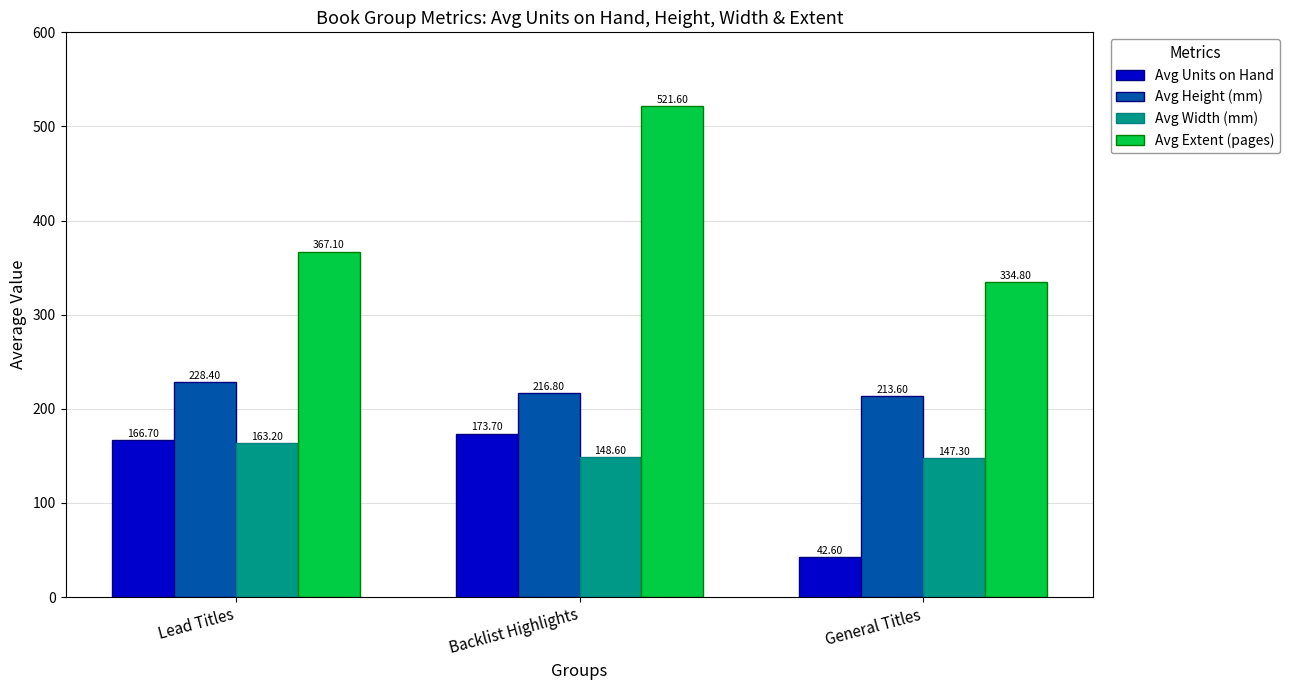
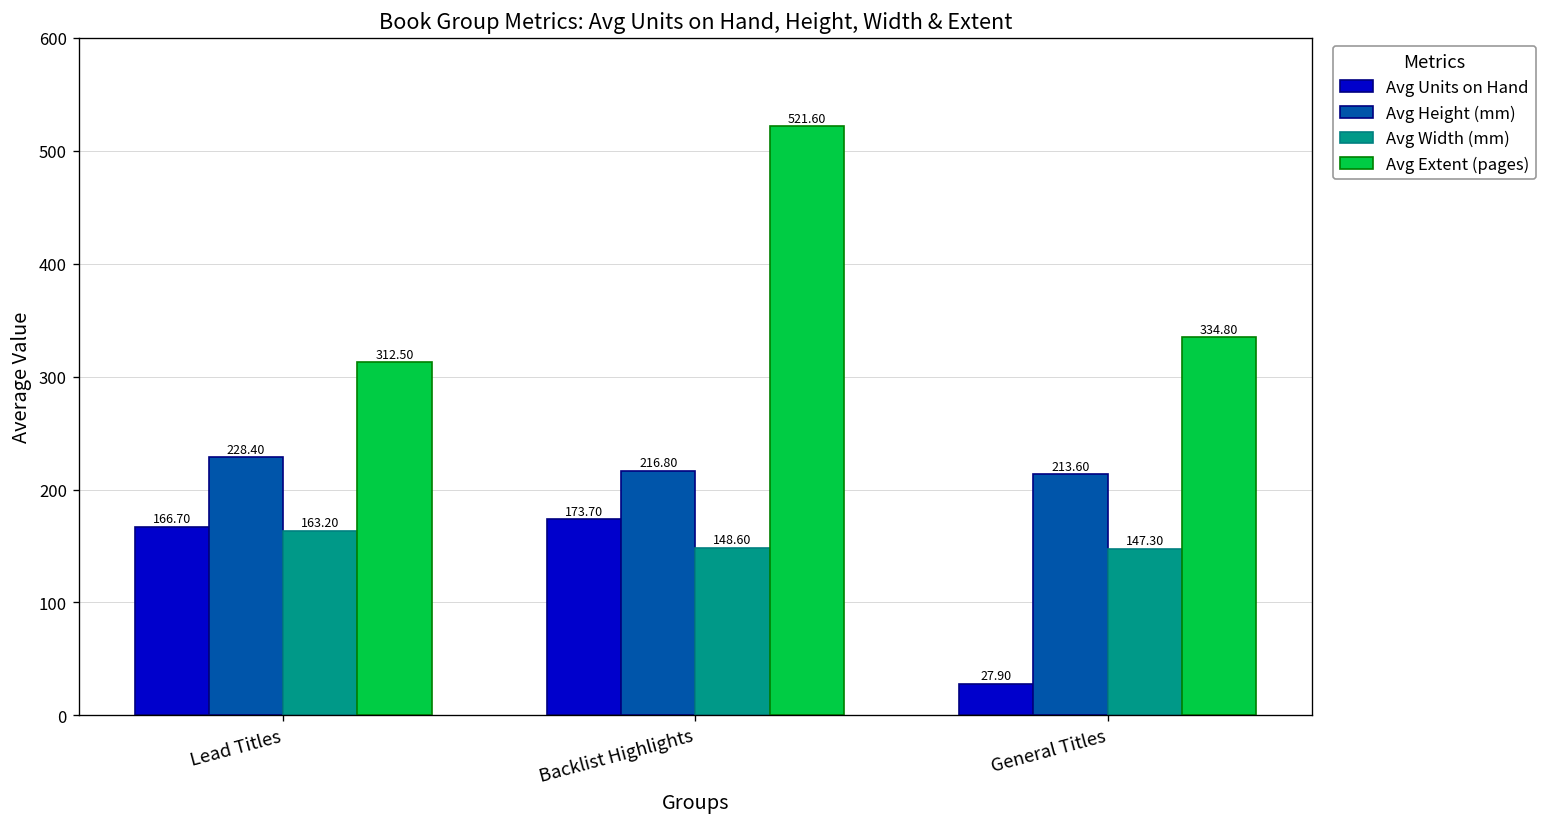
  {
    "Avg Units on Hand": {
      "Lead Titles": 166.70,
      "Backlist Highlights": 173.70,
-     "General Titles": 42.60
+     "General Titles": 27.90
    },
    "Avg Height (mm)": {
      "Lead Titles": 228.40,
      "Backlist Highlights": 216.80,
      "General Titles": 213.60
    },
    "Avg Width (mm)": {
      "Lead Titles": 163.20,
      "Backlist Highlights": 148.60,
      "General Titles": 147.30
    },
    "Avg Extent (pages)": {
-     "Lead Titles": 367.10,
+     "Lead Titles": 312.50,
      "Backlist Highlights": 521.60,
      "General Titles": 334.80
    }
  }
